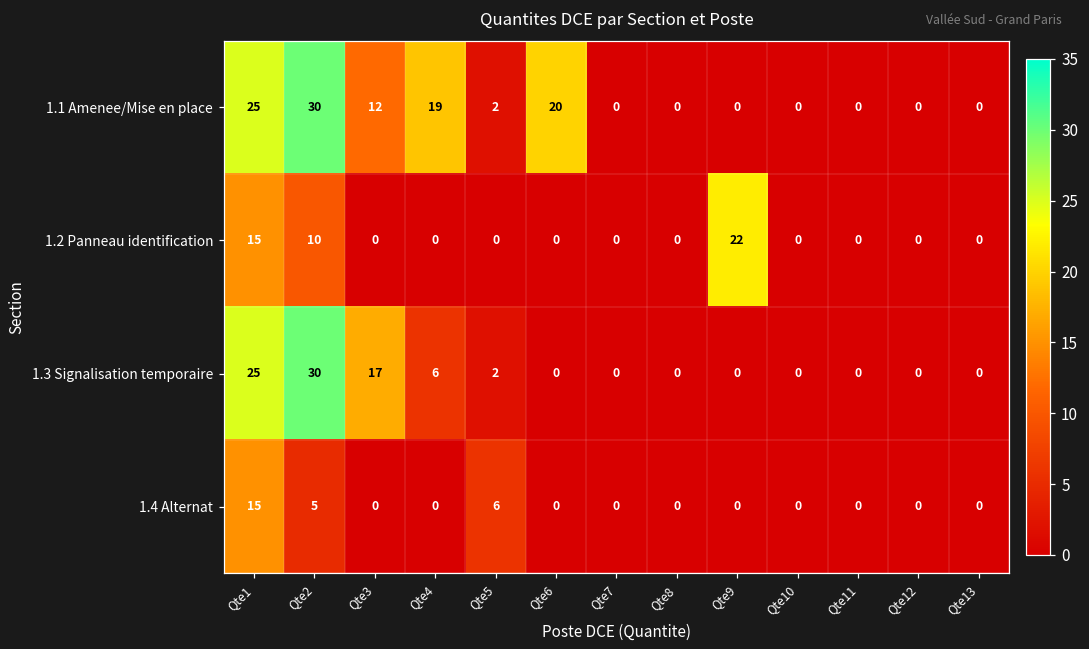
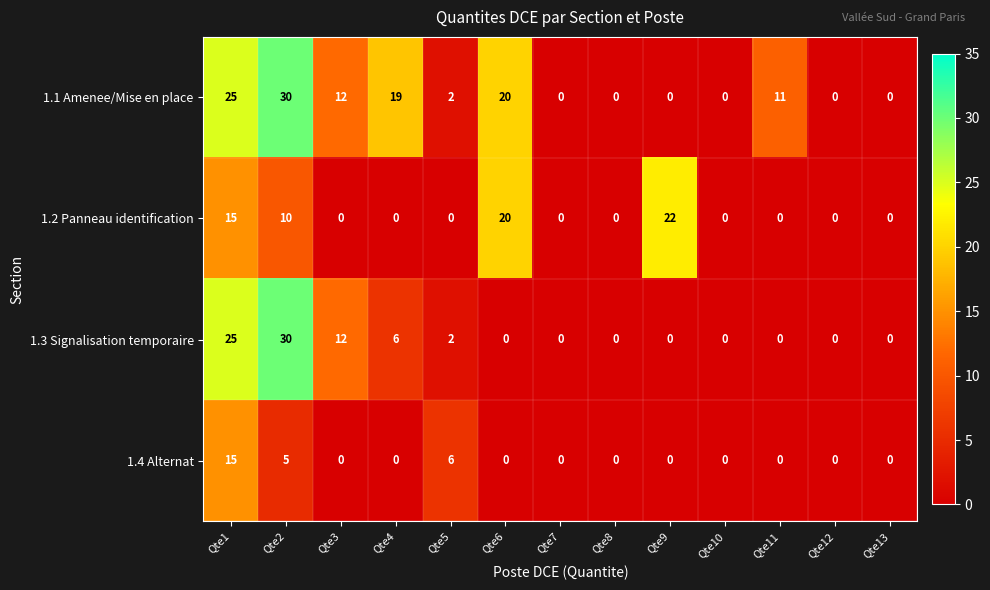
  {
    "1.1 Amenee/Mise en place": {
      "Qte1": 25,
      "Qte2": 30,
      "Qte3": 12,
      "Qte4": 19,
      "Qte5": 2,
      "Qte6": 20,
      "Qte7": 0,
      "Qte8": 0,
      "Qte9": 0,
      "Qte10": 0,
-     "Qte11": 0,
+     "Qte11": 11,
      "Qte12": 0,
      "Qte13": 0
    },
    "1.2 Panneau identification": {
      "Qte1": 15,
      "Qte2": 10,
      "Qte3": 0,
      "Qte4": 0,
      "Qte5": 0,
-     "Qte6": 0,
+     "Qte6": 20,
      "Qte7": 0,
      "Qte8": 0,
      "Qte9": 22,
      "Qte10": 0,
      "Qte11": 0,
      "Qte12": 0,
      "Qte13": 0
    },
    "1.3 Signalisation temporaire": {
      "Qte1": 25,
      "Qte2": 30,
-     "Qte3": 17,
+     "Qte3": 12,
      "Qte4": 6,
      "Qte5": 2,
      "Qte6": 0,
      "Qte7": 0,
      "Qte8": 0,
      "Qte9": 0,
      "Qte10": 0,
      "Qte11": 0,
      "Qte12": 0,
      "Qte13": 0
    },
    "1.4 Alternat": {
      "Qte1": 15,
      "Qte2": 5,
      "Qte3": 0,
      "Qte4": 0,
      "Qte5": 6,
      "Qte6": 0,
      "Qte7": 0,
      "Qte8": 0,
      "Qte9": 0,
      "Qte10": 0,
      "Qte11": 0,
      "Qte12": 0,
      "Qte13": 0
    }
  }
